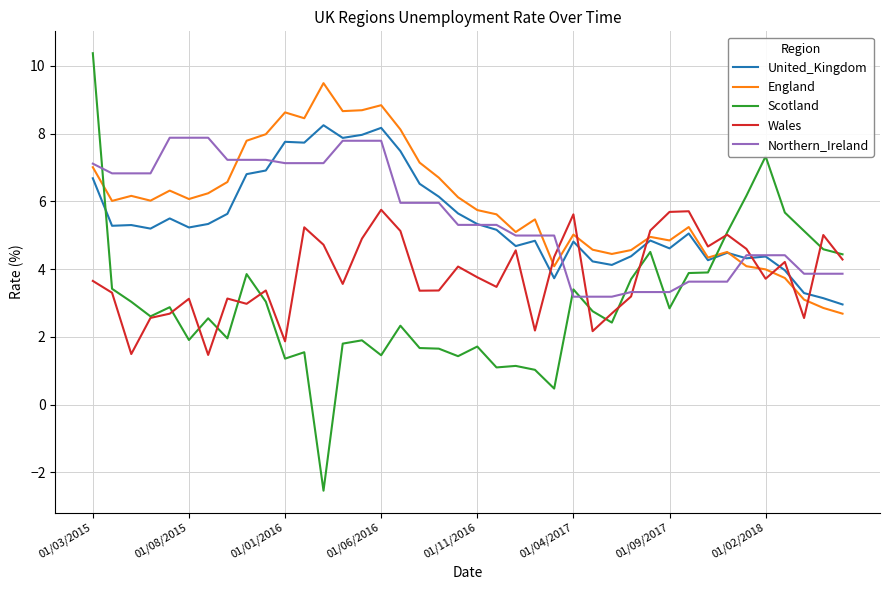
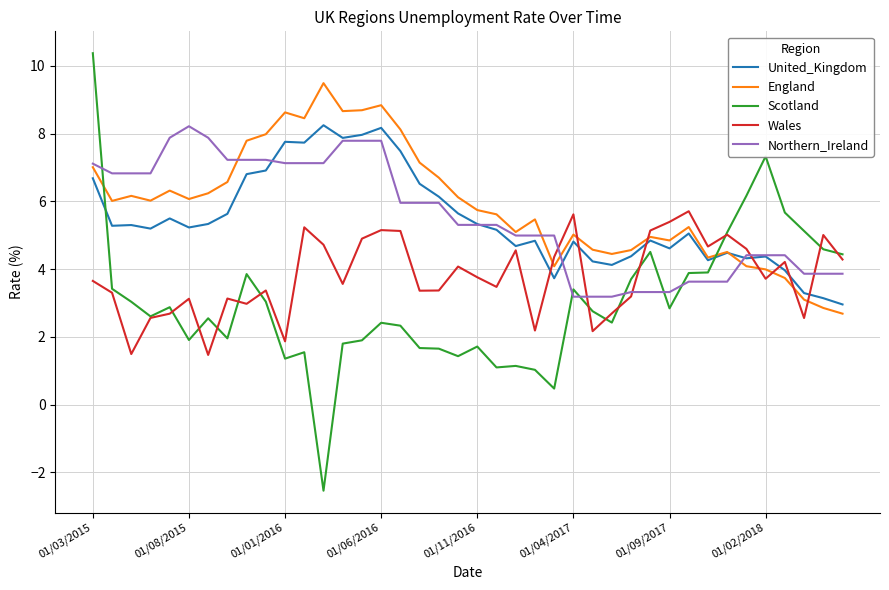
  {
    "United_Kingdom": {
      "01/03/2015": 6.7,
      "01/08/2015": 5.2,
      "01/01/2016": 7.8,
      "01/06/2016": 8.2,
      "01/04/2017": 4.8,
      "01/09/2017": 4.6
    },
    "England": {
      "01/03/2015": 7.0,
      "01/08/2015": 6.1,
      "01/01/2016": 8.6,
      "01/06/2016": 8.8,
      "01/11/2016": 5.7,
      "01/04/2017": 5.0,
      "01/09/2017": 4.8,
      "01/02/2018": 4.0
    },
    "Scotland": {
      "01/03/2015": 10.4,
      "01/08/2015": 1.9,
      "01/01/2016": 1.4,
-     "01/06/2016": 1.5,
+     "01/06/2016": 2.4,
      "01/11/2016": 1.7,
      "01/04/2017": 3.4,
      "01/09/2017": 2.8
    },
    "Wales": {
      "01/03/2015": 3.7,
      "01/08/2015": 3.1,
      "01/01/2016": 1.9,
-     "01/06/2016": 5.8,
+     "01/06/2016": 5.2,
      "01/11/2016": 3.8,
      "01/04/2017": 5.6,
-     "01/09/2017": 5.7,
+     "01/09/2017": 5.4,
      "01/02/2018": 3.7
    },
    "Northern_Ireland": {
      "01/03/2015": 7.1,
-     "01/08/2015": 7.9,
+     "01/08/2015": 8.2,
      "01/01/2016": 7.1,
      "01/06/2016": 7.8,
      "01/04/2017": 3.2,
      "01/09/2017": 3.3
    }
  }
